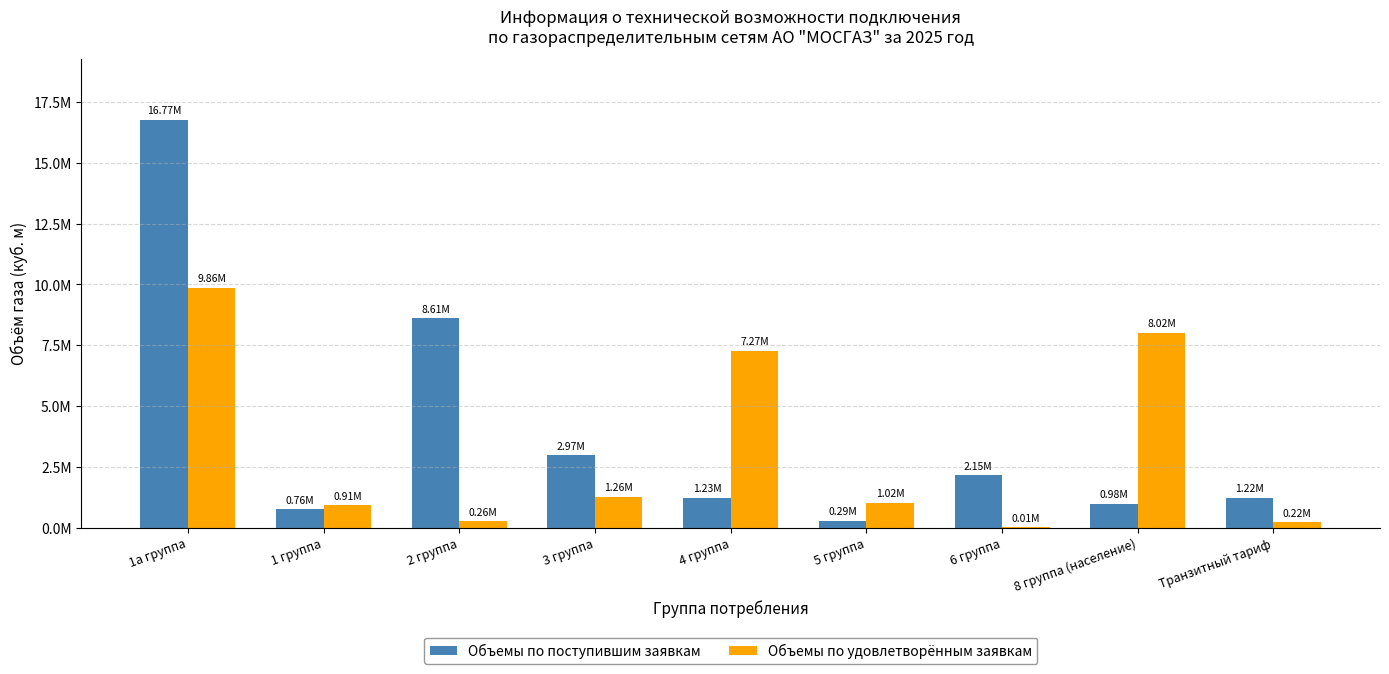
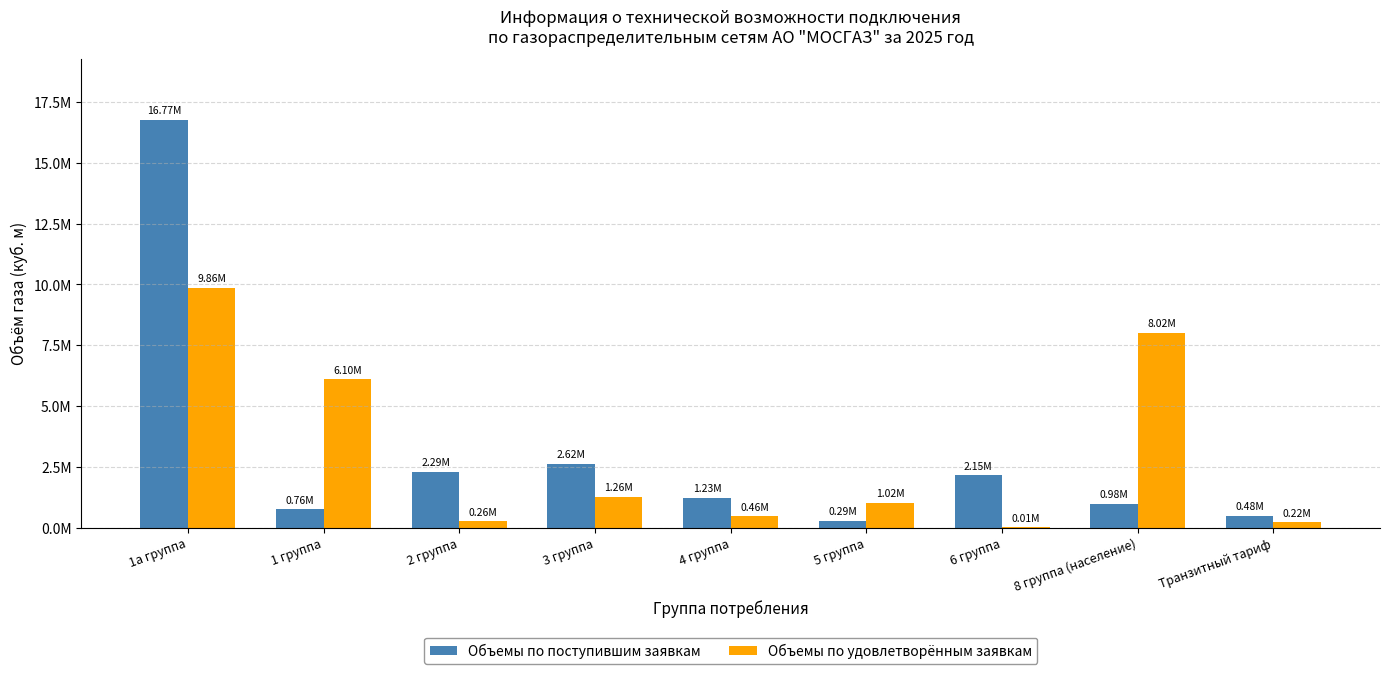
  {
    "Объемы по поступившим заявкам": {
      "1а группа": "16.77M",
      "1 группа": "0.76M",
-     "2 группа": "8.61M",
-     "3 группа": "2.97M",
+     "2 группа": "2.29M",
+     "3 группа": "2.62M",
      "4 группа": "1.23M",
      "5 группа": "0.29M",
      "6 группа": "2.15M",
      "8 группа (население)": "0.98M",
-     "Транзитный тариф": "1.22M"
+     "Транзитный тариф": "0.48M"
    },
    "Объемы по удовлетворённым заявкам": {
      "1а группа": "9.86M",
-     "1 группа": "0.91M",
+     "1 группа": "6.10M",
      "2 группа": "0.26M",
      "3 группа": "1.26M",
-     "4 группа": "7.27M",
+     "4 группа": "0.46M",
      "5 группа": "1.02M",
      "6 группа": "0.01M",
      "8 группа (население)": "8.02M",
      "Транзитный тариф": "0.22M"
    }
  }
